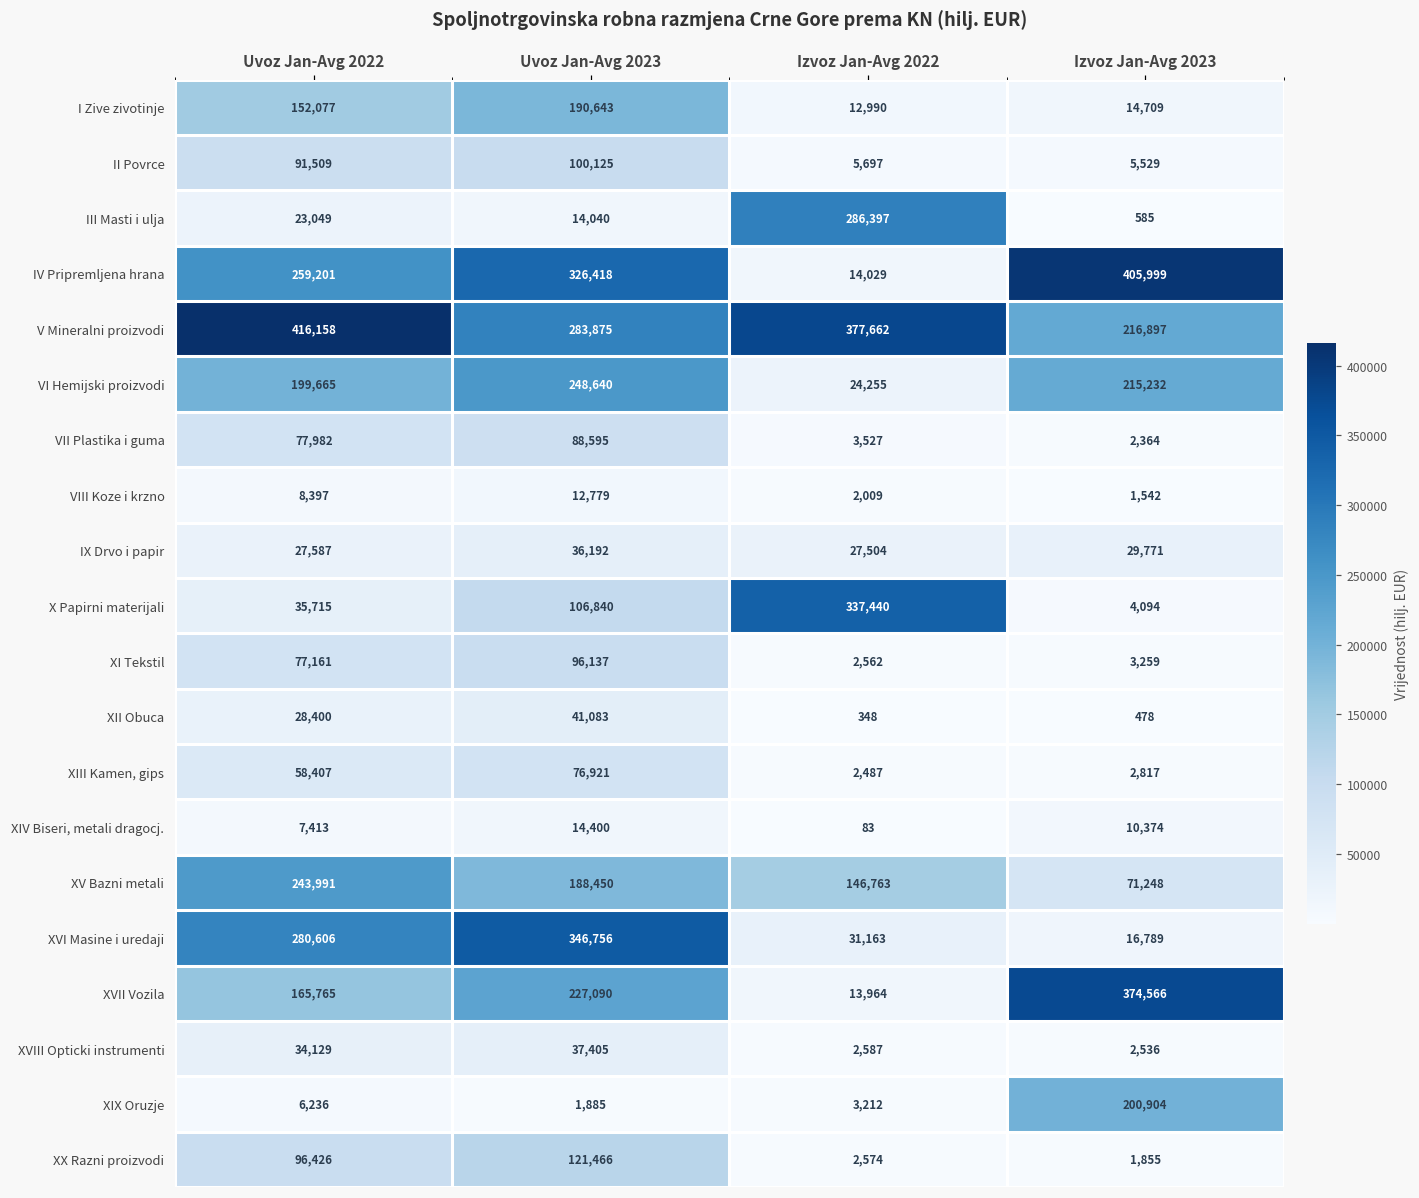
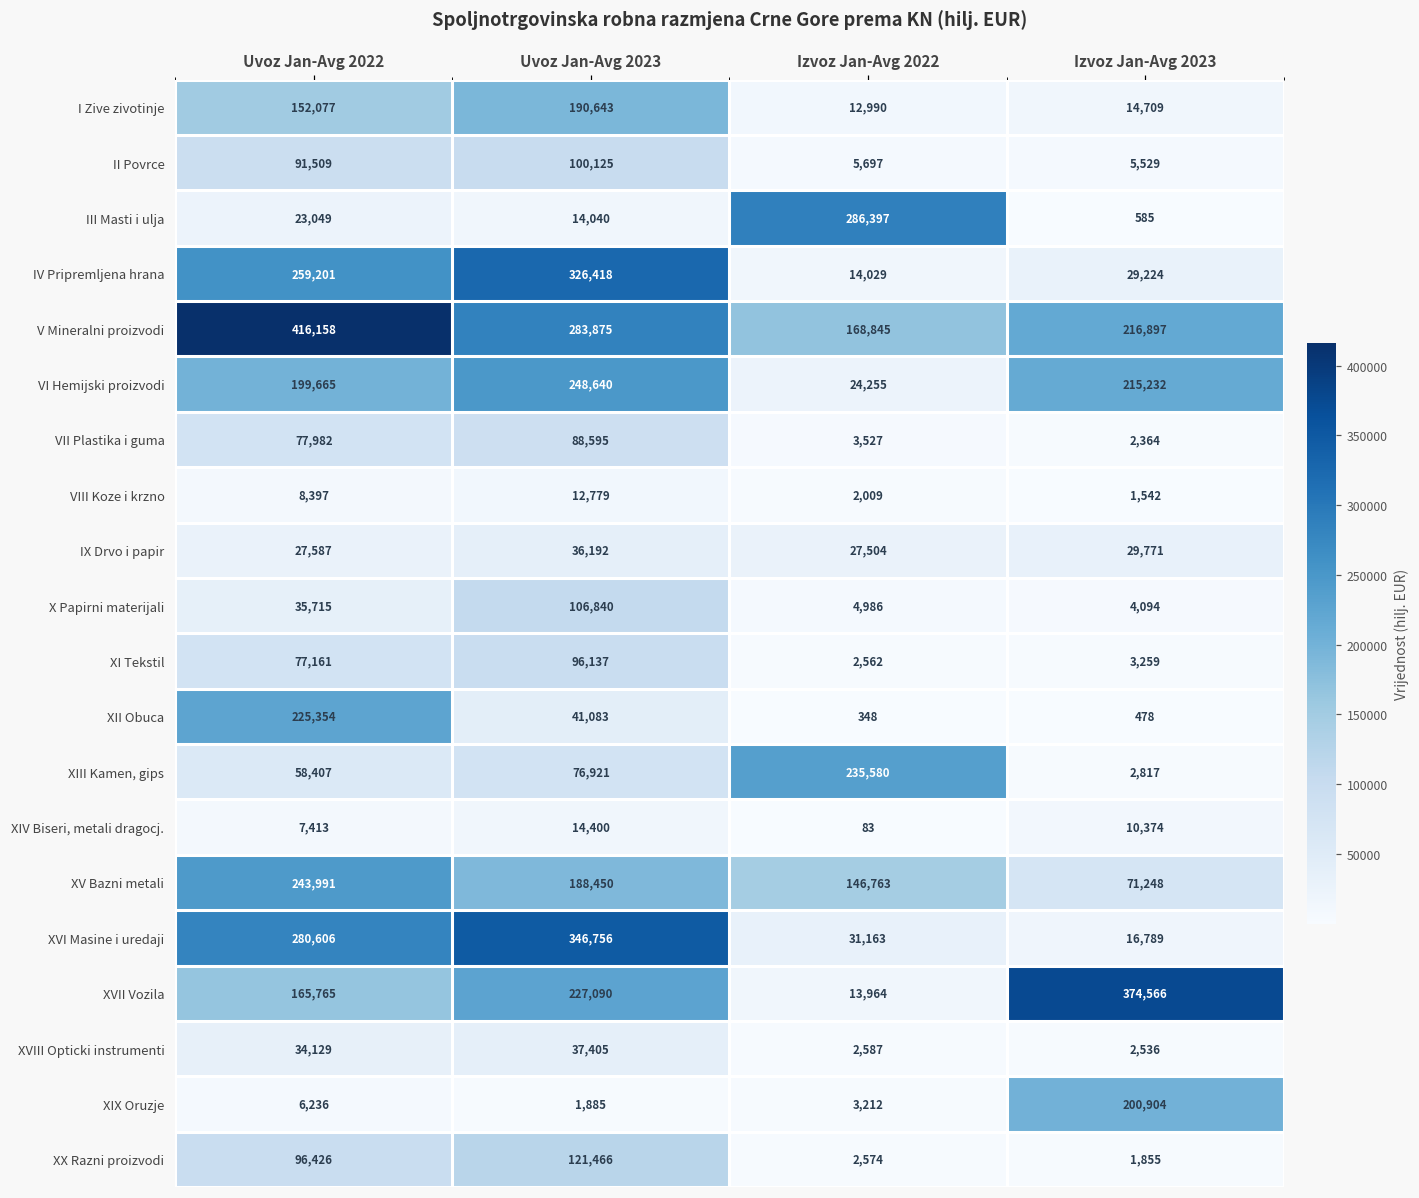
  {
    "I Zive zivotinje": {
      "Uvoz Jan-Avg 2022": "152,077",
      "Uvoz Jan-Avg 2023": "190,643",
      "Izvoz Jan-Avg 2022": "12,990",
      "Izvoz Jan-Avg 2023": "14,709"
    },
    "II Povrce": {
      "Uvoz Jan-Avg 2022": "91,509",
      "Uvoz Jan-Avg 2023": "100,125",
      "Izvoz Jan-Avg 2022": "5,697",
      "Izvoz Jan-Avg 2023": "5,529"
    },
    "III Masti i ulja": {
      "Uvoz Jan-Avg 2022": "23,049",
      "Uvoz Jan-Avg 2023": "14,040",
      "Izvoz Jan-Avg 2022": "286,397",
      "Izvoz Jan-Avg 2023": "585"
    },
    "IV Pripremljena hrana": {
      "Uvoz Jan-Avg 2022": "259,201",
      "Uvoz Jan-Avg 2023": "326,418",
      "Izvoz Jan-Avg 2022": "14,029",
-     "Izvoz Jan-Avg 2023": "405,999"
+     "Izvoz Jan-Avg 2023": "29,224"
    },
    "V Mineralni proizvodi": {
      "Uvoz Jan-Avg 2022": "416,158",
      "Uvoz Jan-Avg 2023": "283,875",
-     "Izvoz Jan-Avg 2022": "377,662",
+     "Izvoz Jan-Avg 2022": "168,845",
      "Izvoz Jan-Avg 2023": "216,897"
    },
    "VI Hemijski proizvodi": {
      "Uvoz Jan-Avg 2022": "199,665",
      "Uvoz Jan-Avg 2023": "248,640",
      "Izvoz Jan-Avg 2022": "24,255",
      "Izvoz Jan-Avg 2023": "215,232"
    },
    "VII Plastika i guma": {
      "Uvoz Jan-Avg 2022": "77,982",
      "Uvoz Jan-Avg 2023": "88,595",
      "Izvoz Jan-Avg 2022": "3,527",
      "Izvoz Jan-Avg 2023": "2,364"
    },
    "VIII Koze i krzno": {
      "Uvoz Jan-Avg 2022": "8,397",
      "Uvoz Jan-Avg 2023": "12,779",
      "Izvoz Jan-Avg 2022": "2,009",
      "Izvoz Jan-Avg 2023": "1,542"
    },
    "IX Drvo i papir": {
      "Uvoz Jan-Avg 2022": "27,587",
      "Uvoz Jan-Avg 2023": "36,192",
      "Izvoz Jan-Avg 2022": "27,504",
      "Izvoz Jan-Avg 2023": "29,771"
    },
    "X Papirni materijali": {
      "Uvoz Jan-Avg 2022": "35,715",
      "Uvoz Jan-Avg 2023": "106,840",
-     "Izvoz Jan-Avg 2022": "337,440",
+     "Izvoz Jan-Avg 2022": "4,986",
      "Izvoz Jan-Avg 2023": "4,094"
    },
    "XI Tekstil": {
      "Uvoz Jan-Avg 2022": "77,161",
      "Uvoz Jan-Avg 2023": "96,137",
      "Izvoz Jan-Avg 2022": "2,562",
      "Izvoz Jan-Avg 2023": "3,259"
    },
    "XII Obuca": {
-     "Uvoz Jan-Avg 2022": "28,400",
+     "Uvoz Jan-Avg 2022": "225,354",
      "Uvoz Jan-Avg 2023": "41,083",
      "Izvoz Jan-Avg 2022": "348",
      "Izvoz Jan-Avg 2023": "478"
    },
    "XIII Kamen, gips": {
      "Uvoz Jan-Avg 2022": "58,407",
      "Uvoz Jan-Avg 2023": "76,921",
-     "Izvoz Jan-Avg 2022": "2,487",
+     "Izvoz Jan-Avg 2022": "235,580",
      "Izvoz Jan-Avg 2023": "2,817"
    },
    "XIV Biseri, metali dragocj.": {
      "Uvoz Jan-Avg 2022": "7,413",
      "Uvoz Jan-Avg 2023": "14,400",
      "Izvoz Jan-Avg 2022": "83",
      "Izvoz Jan-Avg 2023": "10,374"
    },
    "XV Bazni metali": {
      "Uvoz Jan-Avg 2022": "243,991",
      "Uvoz Jan-Avg 2023": "188,450",
      "Izvoz Jan-Avg 2022": "146,763",
      "Izvoz Jan-Avg 2023": "71,248"
    },
    "XVI Masine i uredaji": {
      "Uvoz Jan-Avg 2022": "280,606",
      "Uvoz Jan-Avg 2023": "346,756",
      "Izvoz Jan-Avg 2022": "31,163",
      "Izvoz Jan-Avg 2023": "16,789"
    },
    "XVII Vozila": {
      "Uvoz Jan-Avg 2022": "165,765",
      "Uvoz Jan-Avg 2023": "227,090",
      "Izvoz Jan-Avg 2022": "13,964",
      "Izvoz Jan-Avg 2023": "374,566"
    },
    "XVIII Opticki instrumenti": {
      "Uvoz Jan-Avg 2022": "34,129",
      "Uvoz Jan-Avg 2023": "37,405",
      "Izvoz Jan-Avg 2022": "2,587",
      "Izvoz Jan-Avg 2023": "2,536"
    },
    "XIX Oruzje": {
      "Uvoz Jan-Avg 2022": "6,236",
      "Uvoz Jan-Avg 2023": "1,885",
      "Izvoz Jan-Avg 2022": "3,212",
      "Izvoz Jan-Avg 2023": "200,904"
    },
    "XX Razni proizvodi": {
      "Uvoz Jan-Avg 2022": "96,426",
      "Uvoz Jan-Avg 2023": "121,466",
      "Izvoz Jan-Avg 2022": "2,574",
      "Izvoz Jan-Avg 2023": "1,855"
    }
  }
